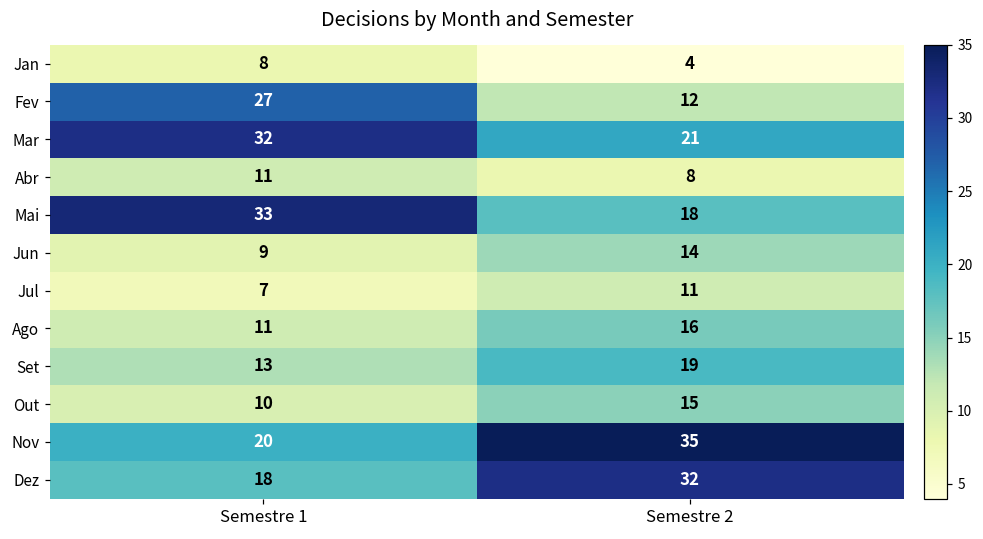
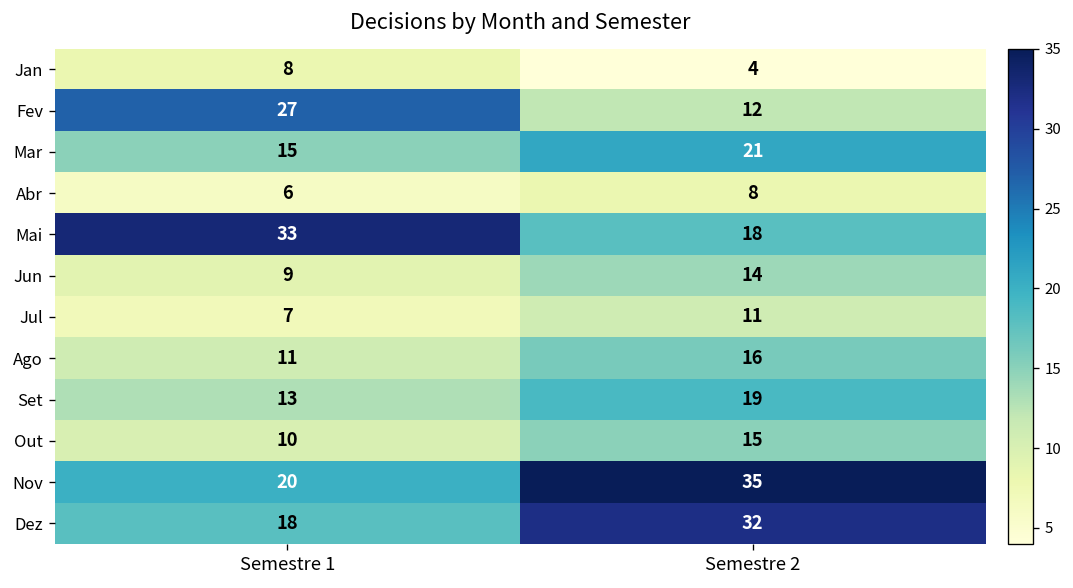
  {
    "Jan": {
      "Semestre 1": 8,
      "Semestre 2": 4
    },
    "Fev": {
      "Semestre 1": 27,
      "Semestre 2": 12
    },
    "Mar": {
-     "Semestre 1": 32,
+     "Semestre 1": 15,
      "Semestre 2": 21
    },
    "Abr": {
-     "Semestre 1": 11,
+     "Semestre 1": 6,
      "Semestre 2": 8
    },
    "Mai": {
      "Semestre 1": 33,
      "Semestre 2": 18
    },
    "Jun": {
      "Semestre 1": 9,
      "Semestre 2": 14
    },
    "Jul": {
      "Semestre 1": 7,
      "Semestre 2": 11
    },
    "Ago": {
      "Semestre 1": 11,
      "Semestre 2": 16
    },
    "Set": {
      "Semestre 1": 13,
      "Semestre 2": 19
    },
    "Out": {
      "Semestre 1": 10,
      "Semestre 2": 15
    },
    "Nov": {
      "Semestre 1": 20,
      "Semestre 2": 35
    },
    "Dez": {
      "Semestre 1": 18,
      "Semestre 2": 32
    }
  }
